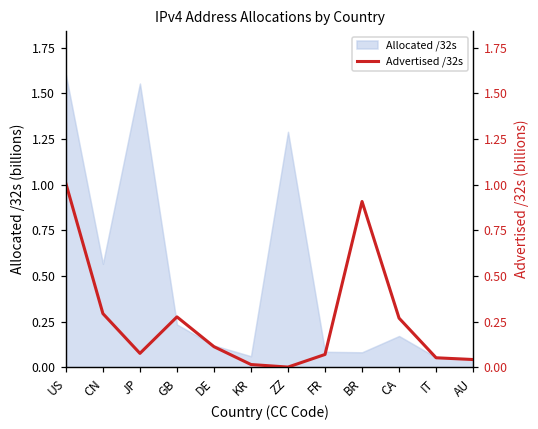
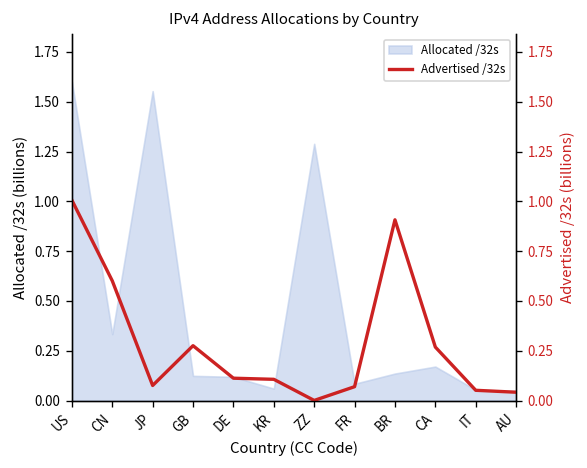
  {
    "Allocated /32s": {
      "US": 1.60,
-     "CN": 0.57,
+     "CN": 0.33,
      "JP": 1.55,
-     "GB": 0.23,
+     "GB": 0.12,
      "DE": 0.12,
      "KR": 0.06,
      "ZZ": 1.29,
      "FR": 0.08,
-     "BR": 0.08,
+     "BR": 0.14,
      "CA": 0.17,
      "IT": 0.05,
      "AU": 0.05
    },
    "Advertised /32s": {
      "US": 1.01,
-     "CN": 0.29,
+     "CN": 0.60,
      "JP": 0.08,
      "GB": 0.28,
      "DE": 0.11,
-     "KR": 0.01,
+     "KR": 0.11,
      "ZZ": 0.00,
      "FR": 0.07,
      "BR": 0.91,
      "CA": 0.27,
      "IT": 0.05,
      "AU": 0.04
    }
  }
